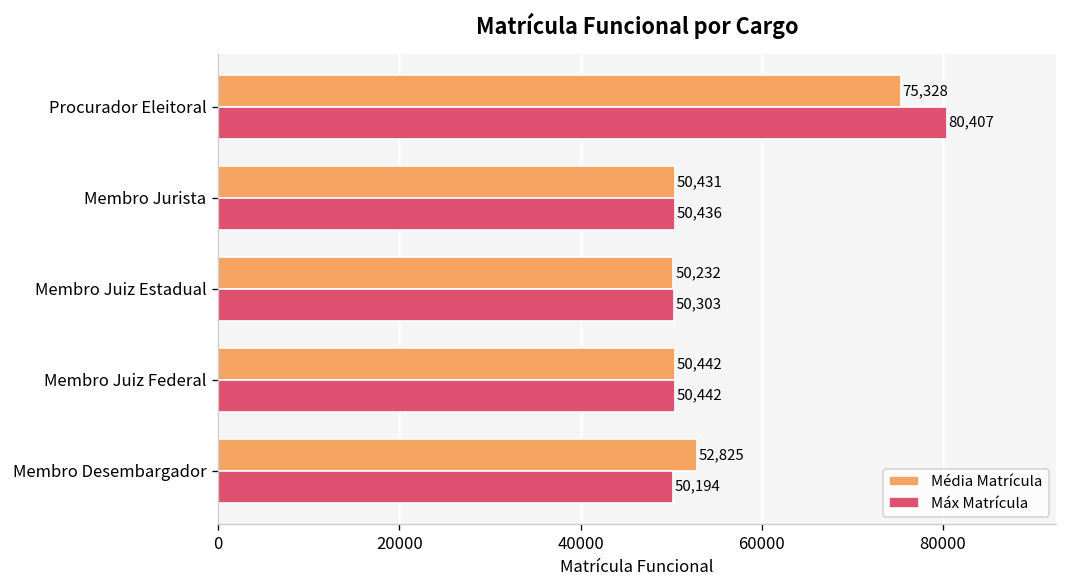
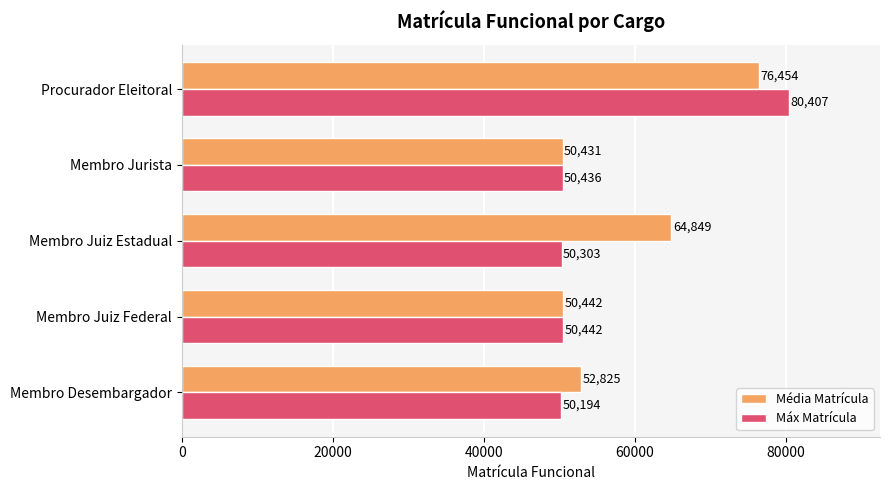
  {
    "Média Matrícula": {
-     "Procurador Eleitoral": "75,328",
+     "Procurador Eleitoral": "76,454",
      "Membro Jurista": "50,431",
-     "Membro Juiz Estadual": "50,232",
+     "Membro Juiz Estadual": "64,849",
      "Membro Juiz Federal": "50,442",
      "Membro Desembargador": "52,825"
    },
    "Máx Matrícula": {
      "Procurador Eleitoral": "80,407",
      "Membro Jurista": "50,436",
      "Membro Juiz Estadual": "50,303",
      "Membro Juiz Federal": "50,442",
      "Membro Desembargador": "50,194"
    }
  }
